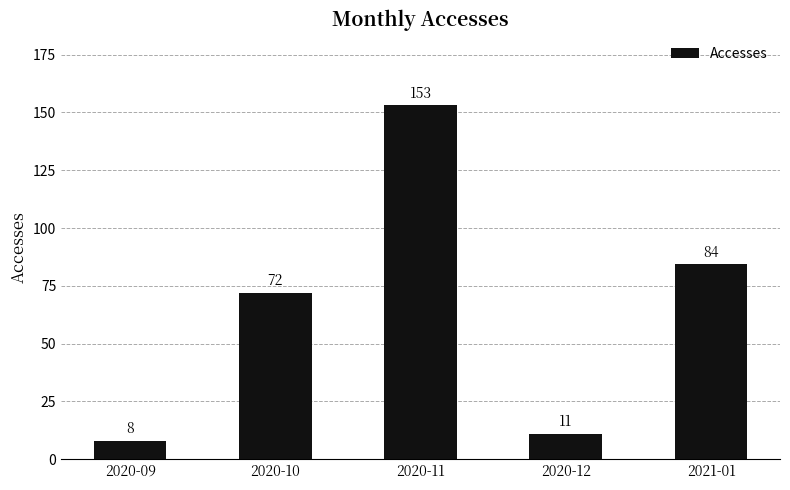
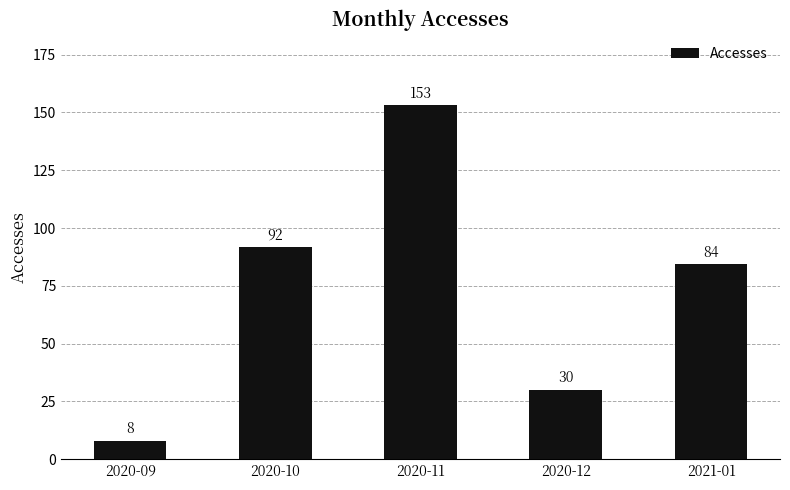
  {
    "2020-09": 8,
-   "2020-10": 72,
+   "2020-10": 92,
    "2020-11": 153,
-   "2020-12": 11,
+   "2020-12": 30,
    "2021-01": 84
  }
